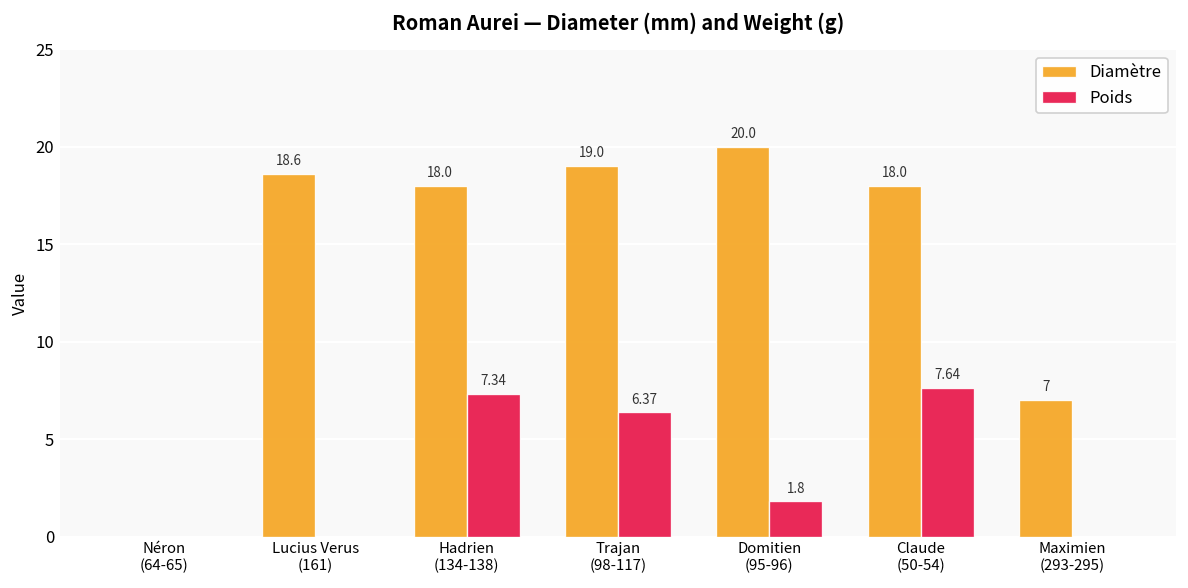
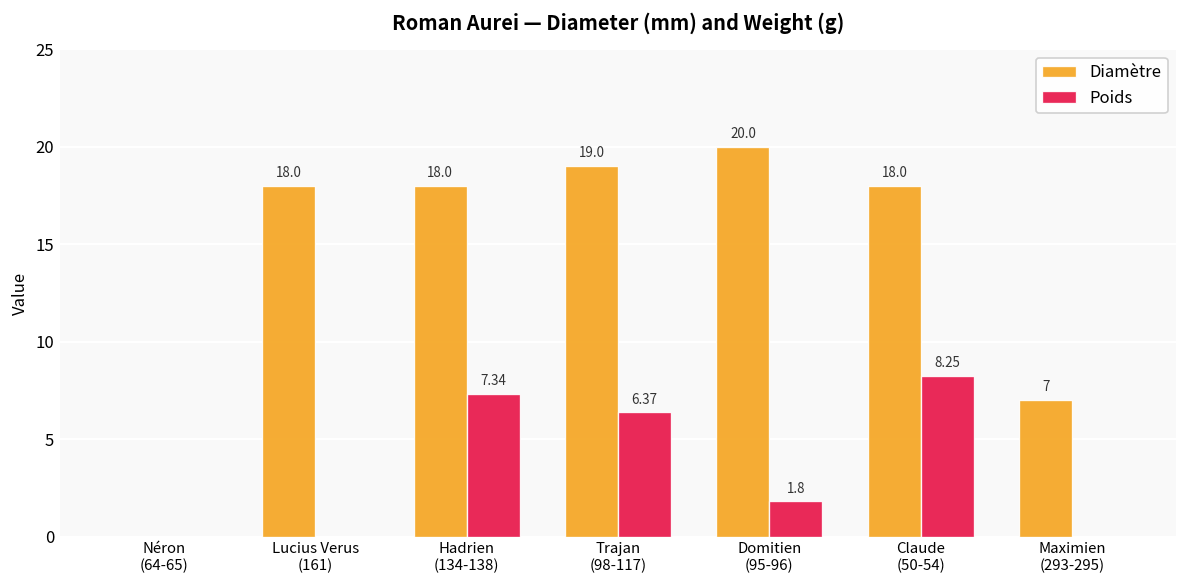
  {
    "Diamètre": {
-     "Lucius Verus (161)": 18.6,
+     "Lucius Verus (161)": 18.0,
      "Hadrien (134-138)": 18.0,
      "Trajan (98-117)": 19.0,
      "Domitien (95-96)": 20.0,
      "Claude (50-54)": 18.0,
      "Maximien (293-295)": 7
    },
    "Poids": {
      "Hadrien (134-138)": 7.34,
      "Trajan (98-117)": 6.37,
      "Domitien (95-96)": 1.8,
-     "Claude (50-54)": 7.64
+     "Claude (50-54)": 8.25
    }
  }
